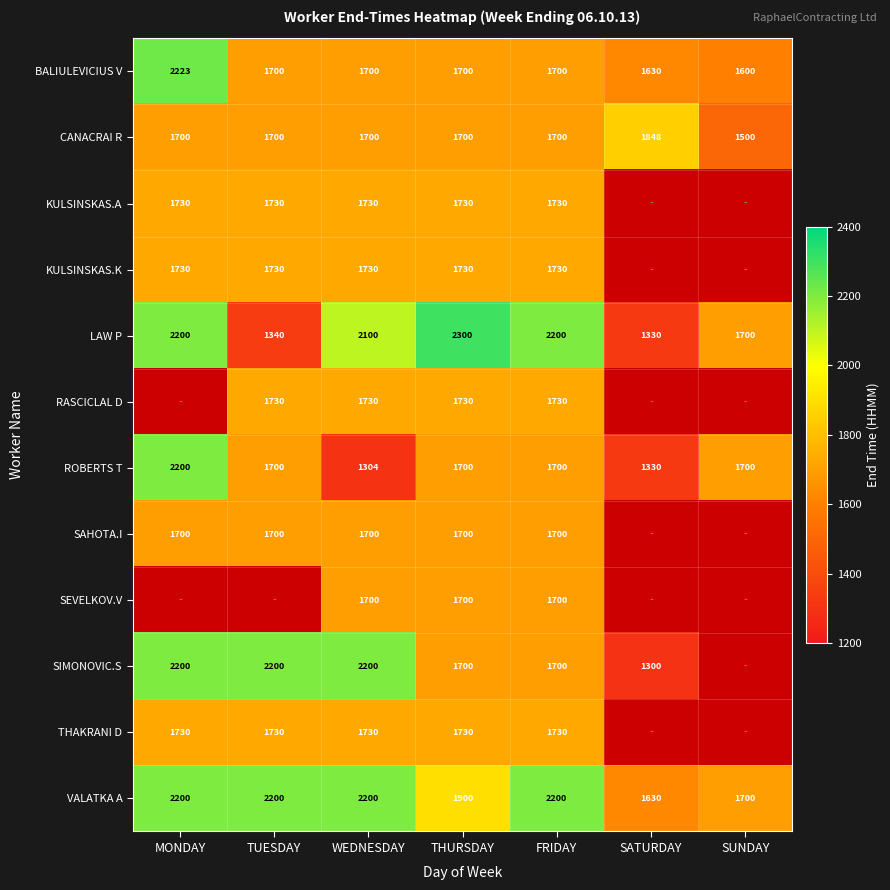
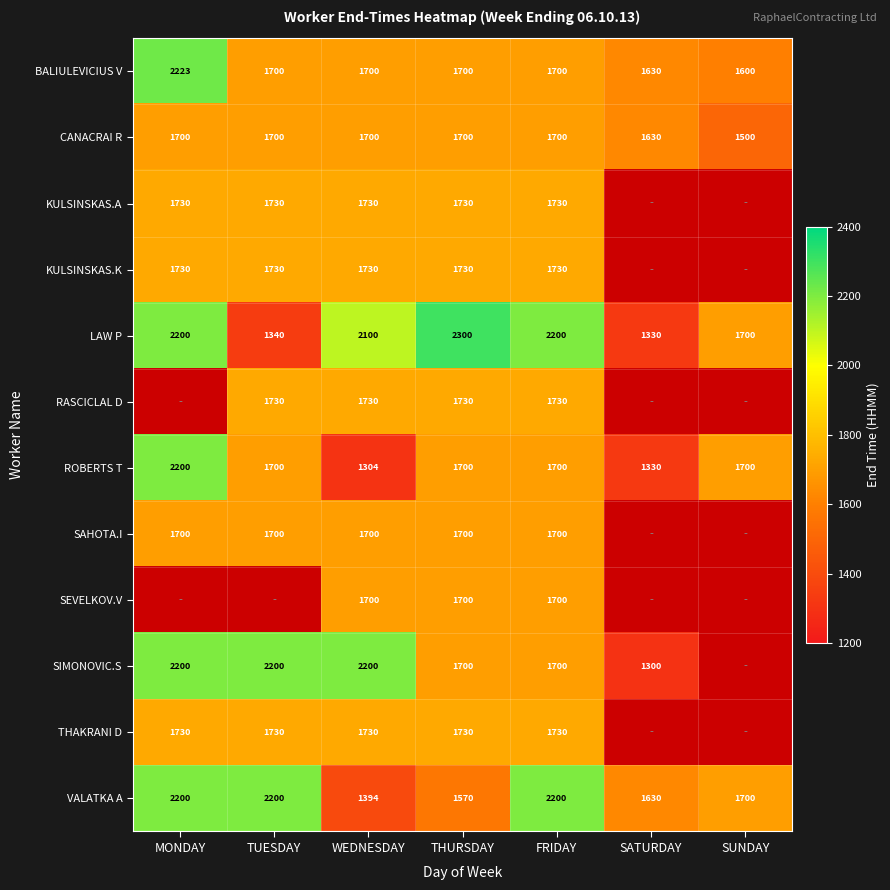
  {
    "BALIULEVICIUS V": {
      "MONDAY": 2223,
      "TUESDAY": 1700,
      "WEDNESDAY": 1700,
      "THURSDAY": 1700,
      "FRIDAY": 1700,
      "SATURDAY": 1630,
      "SUNDAY": 1600
    },
    "CANACRAI R": {
      "MONDAY": 1700,
      "TUESDAY": 1700,
      "WEDNESDAY": 1700,
      "THURSDAY": 1700,
      "FRIDAY": 1700,
-     "SATURDAY": 1848,
+     "SATURDAY": 1630,
      "SUNDAY": 1500
    },
    "KULSINSKAS.A": {
      "MONDAY": 1730,
      "TUESDAY": 1730,
      "WEDNESDAY": 1730,
      "THURSDAY": 1730,
      "FRIDAY": 1730
    },
    "KULSINSKAS.K": {
      "MONDAY": 1730,
      "TUESDAY": 1730,
      "WEDNESDAY": 1730,
      "THURSDAY": 1730,
      "FRIDAY": 1730
    },
    "LAW P": {
      "MONDAY": 2200,
      "TUESDAY": 1340,
      "WEDNESDAY": 2100,
      "THURSDAY": 2300,
      "FRIDAY": 2200,
      "SATURDAY": 1330,
      "SUNDAY": 1700
    },
    "RASCICLAL D": {
      "TUESDAY": 1730,
      "WEDNESDAY": 1730,
      "THURSDAY": 1730,
      "FRIDAY": 1730
    },
    "ROBERTS T": {
      "MONDAY": 2200,
      "TUESDAY": 1700,
      "WEDNESDAY": 1304,
      "THURSDAY": 1700,
      "FRIDAY": 1700,
      "SATURDAY": 1330,
      "SUNDAY": 1700
    },
    "SAHOTA.I": {
      "MONDAY": 1700,
      "TUESDAY": 1700,
      "WEDNESDAY": 1700,
      "THURSDAY": 1700,
      "FRIDAY": 1700
    },
    "SEVELKOV.V": {
      "WEDNESDAY": 1700,
      "THURSDAY": 1700,
      "FRIDAY": 1700
    },
    "SIMONOVIC.S": {
      "MONDAY": 2200,
      "TUESDAY": 2200,
      "WEDNESDAY": 2200,
      "THURSDAY": 1700,
      "FRIDAY": 1700,
      "SATURDAY": 1300
    },
    "THAKRANI D": {
      "MONDAY": 1730,
      "TUESDAY": 1730,
      "WEDNESDAY": 1730,
      "THURSDAY": 1730,
      "FRIDAY": 1730
    },
    "VALATKA A": {
      "MONDAY": 2200,
      "TUESDAY": 2200,
-     "WEDNESDAY": 2200,
-     "THURSDAY": 1900,
+     "WEDNESDAY": 1394,
+     "THURSDAY": 1570,
      "FRIDAY": 2200,
      "SATURDAY": 1630,
      "SUNDAY": 1700
    }
  }
